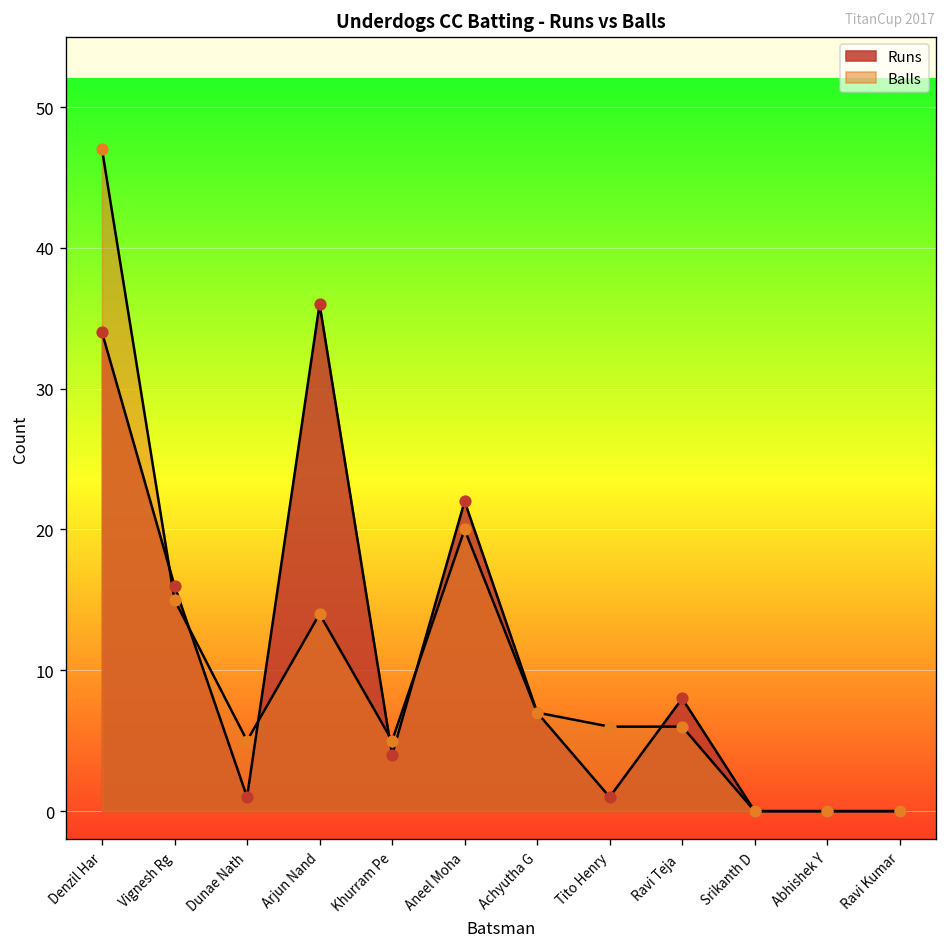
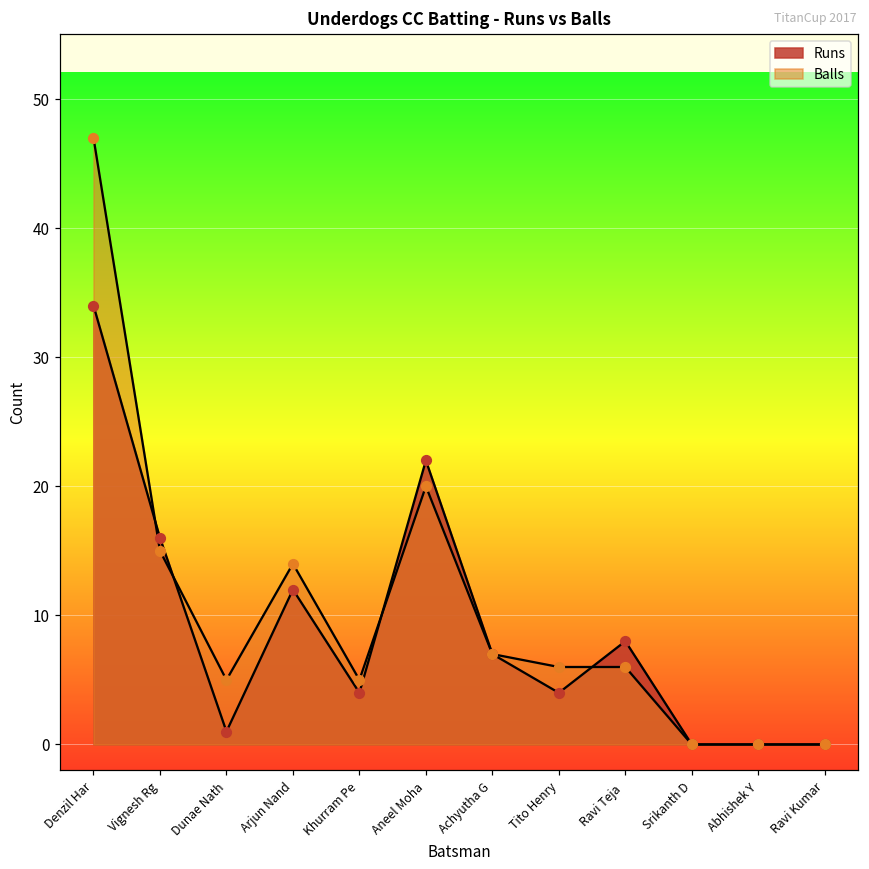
  {
    "Runs": {
      "Denzil Har": 34,
      "Vignesh Rg": 16,
      "Dunae Nath": 1,
-     "Arjun Nand": 36,
+     "Arjun Nand": 12,
      "Khurram Pe": 4,
      "Aneel Moha": 22,
-     "Tito Henry": 1,
+     "Tito Henry": 4,
      "Ravi Teja": 8
    },
    "Balls": {
      "Denzil Har": 47,
      "Vignesh Rg": 15,
      "Dunae Nath": 5,
      "Arjun Nand": 14,
      "Khurram Pe": 5,
      "Aneel Moha": 20,
      "Tito Henry": 6,
      "Ravi Teja": 6
    }
  }
